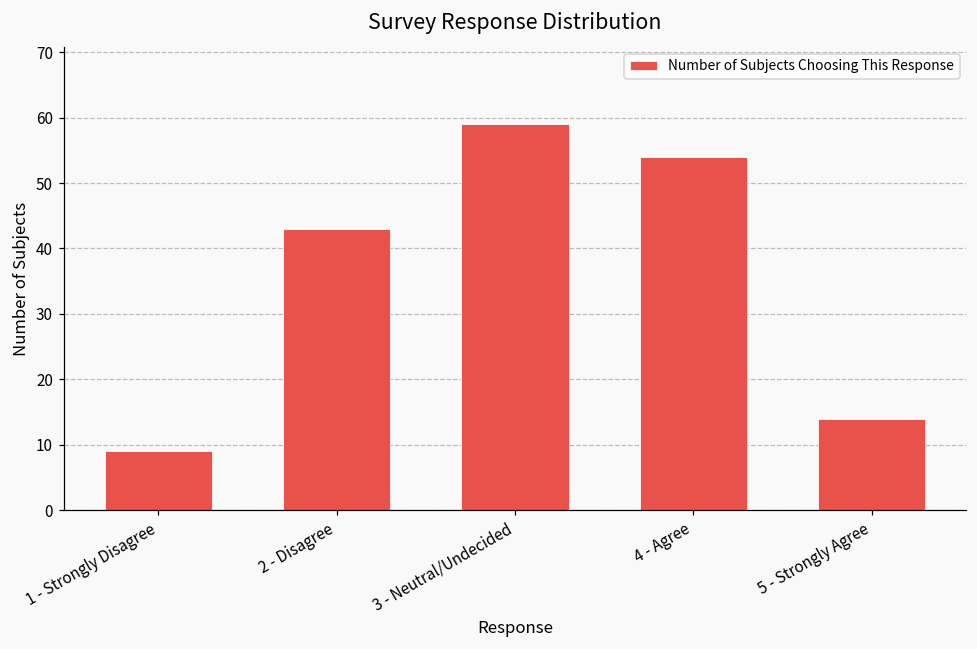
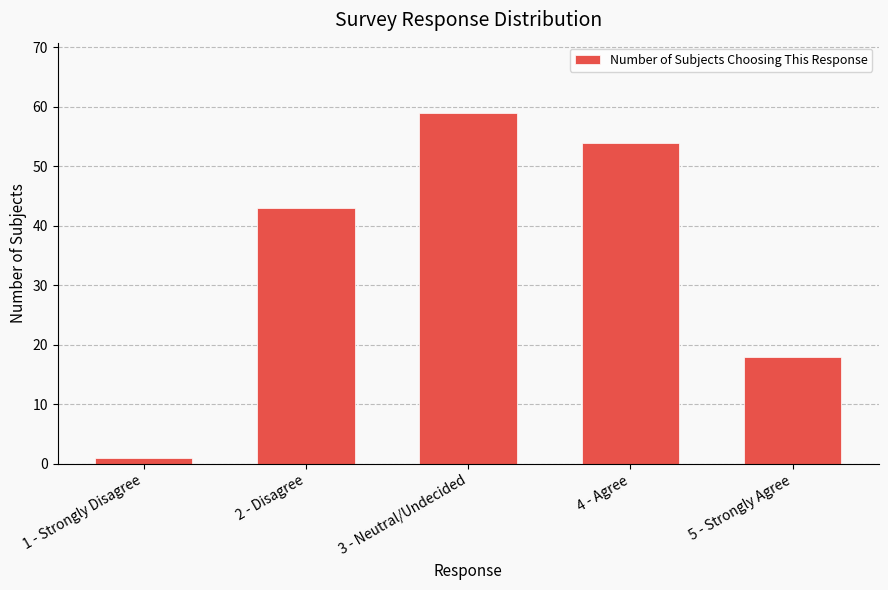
  {
-   "1 - Strongly Disagree": 9,
+   "1 - Strongly Disagree": 1,
    "2 - Disagree": 43,
    "3 - Neutral/Undecided": 59,
    "4 - Agree": 54,
-   "5 - Strongly Agree": 14
+   "5 - Strongly Agree": 18
  }
